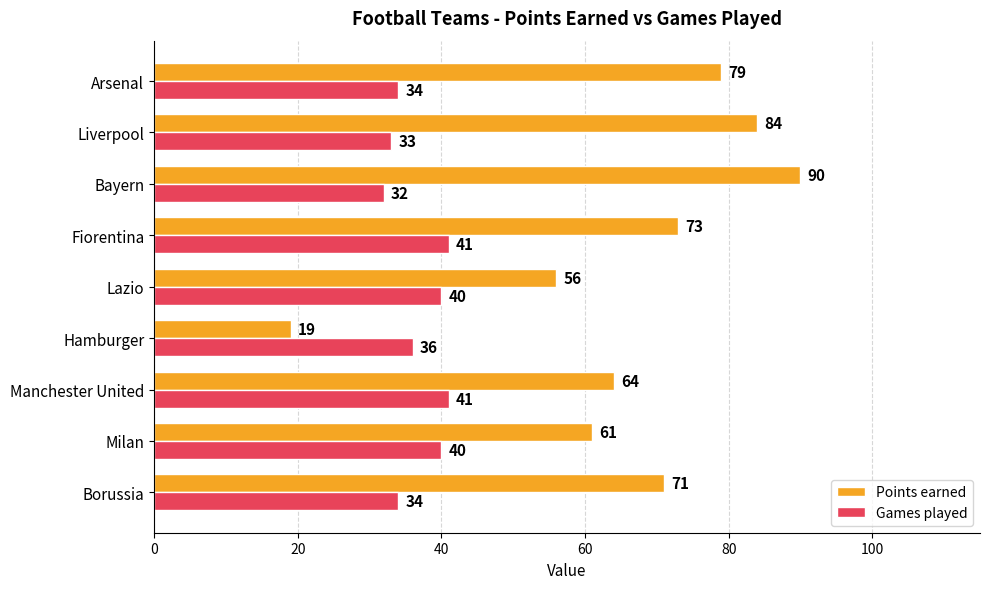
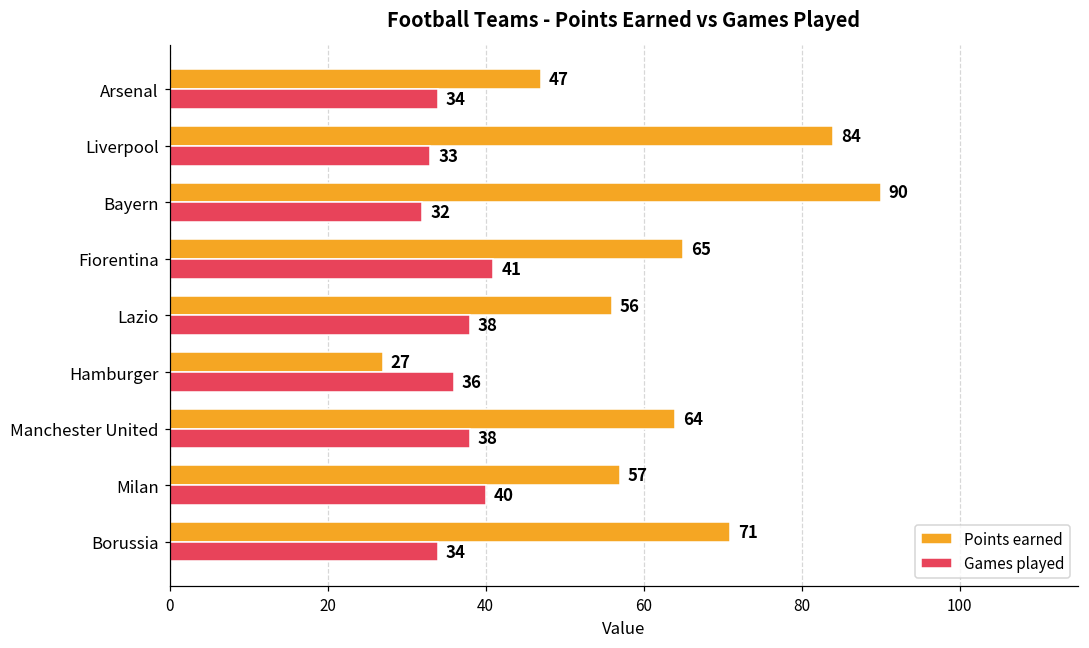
  {
    "Points earned": {
-     "Arsenal": 79,
+     "Arsenal": 47,
      "Liverpool": 84,
      "Bayern": 90,
-     "Fiorentina": 73,
+     "Fiorentina": 65,
      "Lazio": 56,
-     "Hamburger": 19,
+     "Hamburger": 27,
      "Manchester United": 64,
-     "Milan": 61,
+     "Milan": 57,
      "Borussia": 71
    },
    "Games played": {
      "Arsenal": 34,
      "Liverpool": 33,
      "Bayern": 32,
      "Fiorentina": 41,
-     "Lazio": 40,
+     "Lazio": 38,
      "Hamburger": 36,
-     "Manchester United": 41,
+     "Manchester United": 38,
      "Milan": 40,
      "Borussia": 34
    }
  }
